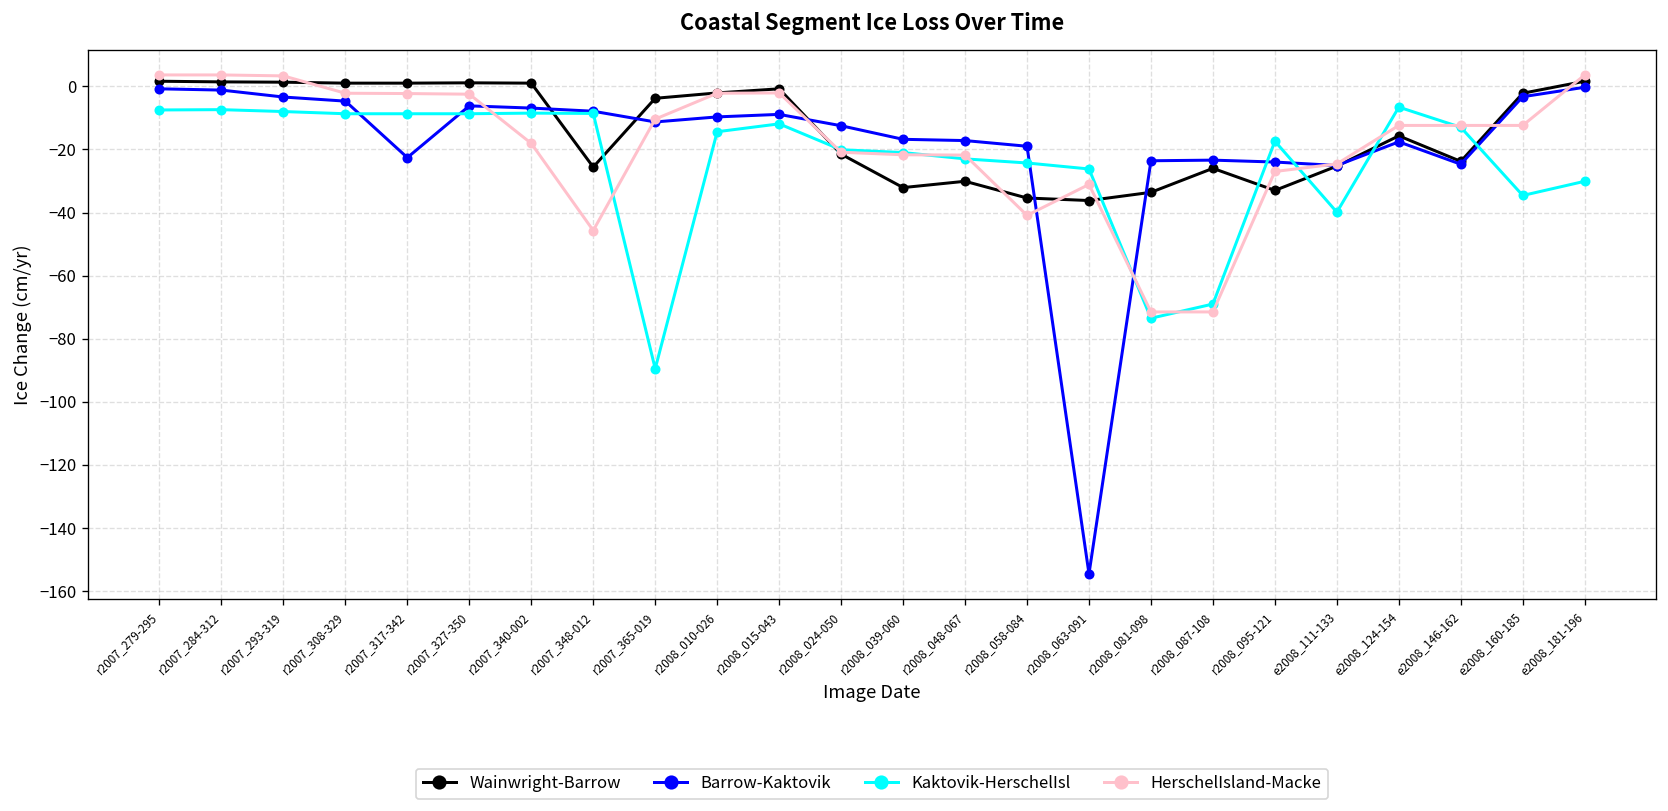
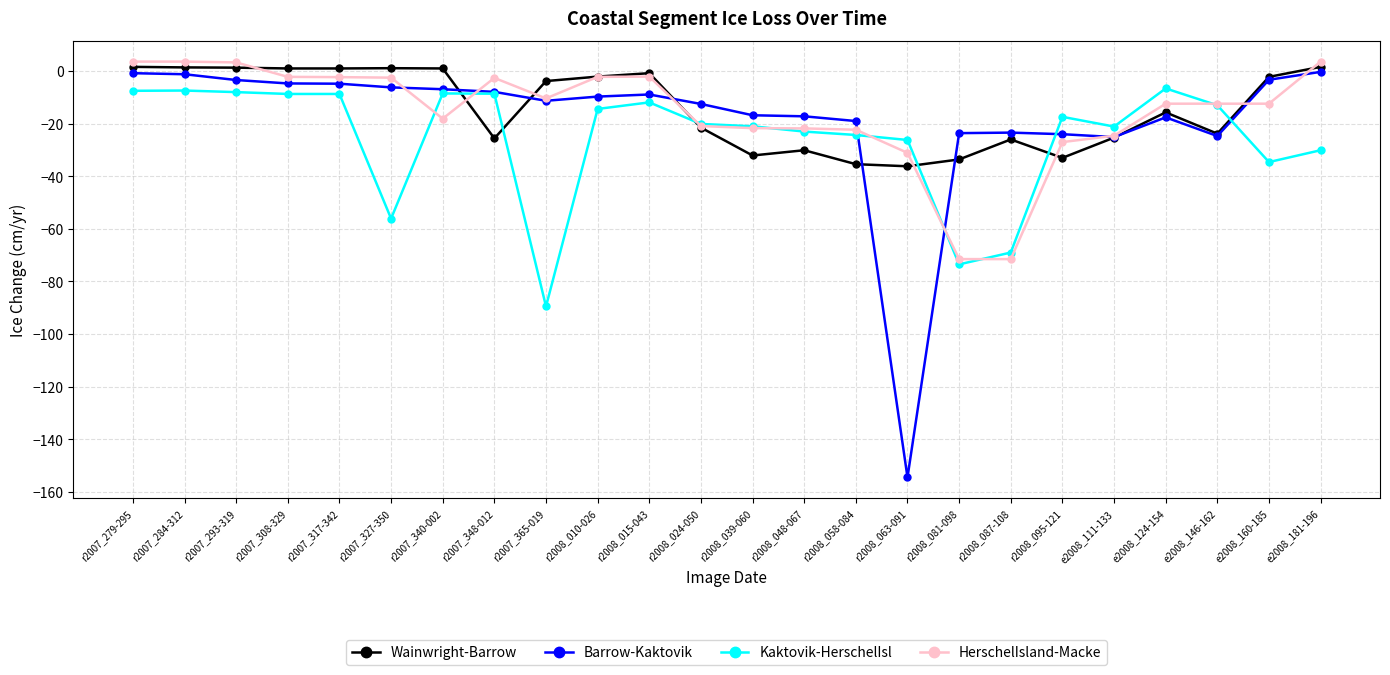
  {
    "Wainwright-Barrow": {
      "r2007_279-295": 2,
      "r2007_284-312": 1,
      "r2007_293-319": 1,
      "r2007_308-329": 1,
      "r2007_317-342": 1,
      "r2007_327-350": 1,
      "r2007_340-002": 1,
      "r2007_348-012": -26,
      "r2007_365-019": -4,
      "r2008_015-043": -1,
      "r2008_039-060": -32,
      "r2008_048-067": -30,
      "r2008_058-084": -35,
      "r2008_063-091": -36,
      "r2008_081-098": -34,
      "r2008_087-108": -26,
      "r2008_095-121": -33,
      "e2008_124-154": -16,
      "e2008_160-185": -2,
      "e2008_181-196": 2
    },
    "Barrow-Kaktovik": {
      "r2007_279-295": -1,
      "r2007_284-312": -1,
      "r2007_293-319": -3,
      "r2007_308-329": -5,
-     "r2007_317-342": -23,
+     "r2007_317-342": -5,
      "r2007_327-350": -6,
      "r2007_340-002": -7,
      "r2008_010-026": -10,
      "r2008_015-043": -9,
      "r2008_024-050": -13,
      "r2008_039-060": -17,
      "r2008_048-067": -17,
      "r2008_058-084": -19,
      "r2008_063-091": -155,
      "r2008_081-098": -24,
      "r2008_087-108": -23,
      "r2008_095-121": -24,
      "e2008_124-154": -18,
      "e2008_160-185": -3,
      "e2008_181-196": 0
    },
    "Kaktovik-HerschelIsl": {
      "r2007_279-295": -8,
      "r2007_284-312": -7,
      "r2007_293-319": -8,
      "r2007_308-329": -9,
      "r2007_317-342": -9,
-     "r2007_327-350": -9,
+     "r2007_327-350": -56,
      "r2007_340-002": -9,
      "r2007_365-019": -90,
      "r2008_010-026": -14,
      "r2008_015-043": -12,
      "r2008_048-067": -23,
      "r2008_058-084": -24,
      "r2008_063-091": -26,
      "r2008_081-098": -74,
      "r2008_087-108": -69,
      "r2008_095-121": -17,
-     "e2008_111-133": -40,
+     "e2008_111-133": -21,
      "e2008_124-154": -7,
      "e2008_160-185": -35,
      "e2008_181-196": -30
    },
    "HerschelIsland-Macke": {
      "r2007_279-295": 4,
      "r2007_284-312": 4,
      "r2007_293-319": 3,
      "r2007_308-329": -2,
      "r2007_317-342": -2,
      "r2007_327-350": -3,
      "r2007_340-002": -18,
-     "r2007_348-012": -46,
+     "r2007_348-012": -3,
      "r2008_015-043": -2,
      "r2008_048-067": -22,
-     "r2008_058-084": -41,
+     "r2008_058-084": -22,
      "r2008_063-091": -31,
      "r2008_081-098": -72,
      "r2008_087-108": -72,
      "r2008_095-121": -27,
      "e2008_124-154": -12,
      "e2008_160-185": -12,
      "e2008_181-196": 4
    }
  }
